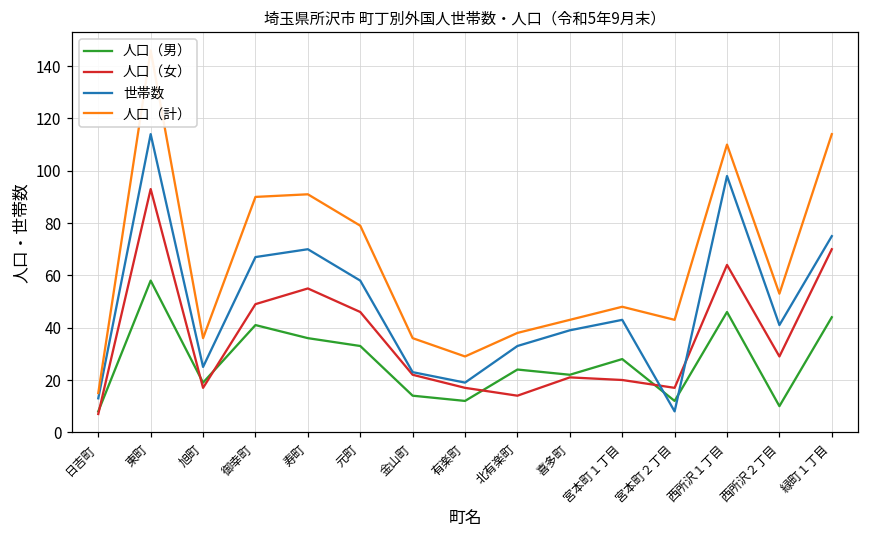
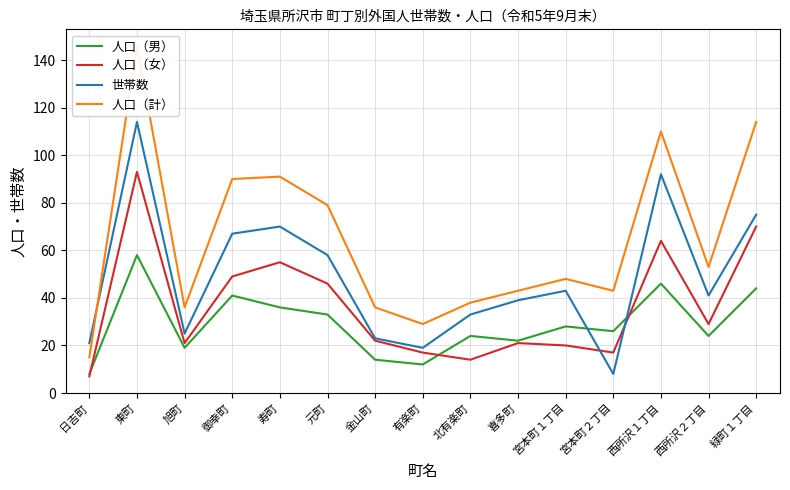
  {
    "人口（男）": {
      "東町": 58,
      "旭町": 19,
      "御幸町": 41,
      "寿町": 36,
      "元町": 33,
      "金山町": 14,
      "有楽町": 12,
      "北有楽町": 24,
      "宮本町１丁目": 28,
-     "宮本町２丁目": 12,
+     "宮本町２丁目": 26,
      "西所沢１丁目": 46,
-     "西所沢２丁目": 10,
+     "西所沢２丁目": 24,
      "緑町１丁目": 44
    },
    "人口（女）": {
      "東町": 93,
-     "旭町": 17,
+     "旭町": 21,
      "御幸町": 49,
      "寿町": 55,
      "元町": 46,
      "有楽町": 17,
      "北有楽町": 14,
      "宮本町１丁目": 20,
      "宮本町２丁目": 17,
      "西所沢１丁目": 64,
      "西所沢２丁目": 29,
      "緑町１丁目": 70
    },
    "世帯数": {
-     "日吉町": 13,
+     "日吉町": 21,
      "東町": 114,
      "旭町": 25,
      "御幸町": 67,
      "寿町": 70,
      "元町": 58,
      "有楽町": 19,
      "北有楽町": 33,
      "喜多町": 39,
      "宮本町１丁目": 43,
      "宮本町２丁目": 8,
-     "西所沢１丁目": 98,
+     "西所沢１丁目": 92,
      "西所沢２丁目": 41,
      "緑町１丁目": 75
    },
    "人口（計）": {
      "日吉町": 15,
      "旭町": 36,
      "御幸町": 90,
      "寿町": 91,
      "元町": 79,
      "金山町": 36,
      "有楽町": 29,
      "北有楽町": 38,
      "喜多町": 43,
      "宮本町１丁目": 48,
      "宮本町２丁目": 43,
      "西所沢１丁目": 110,
      "西所沢２丁目": 53,
      "緑町１丁目": 114
    }
  }
